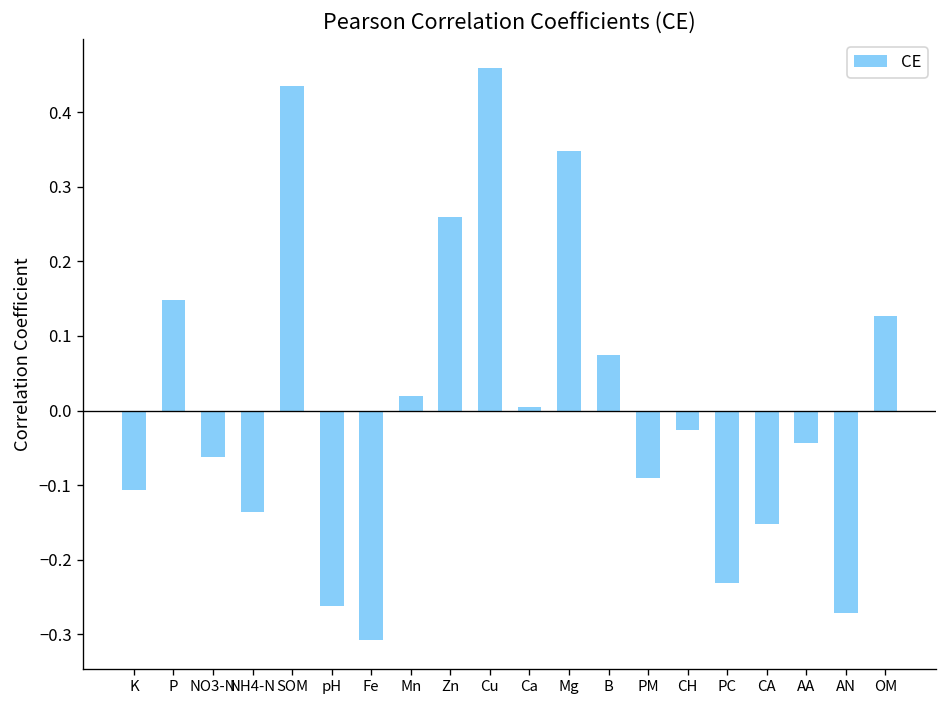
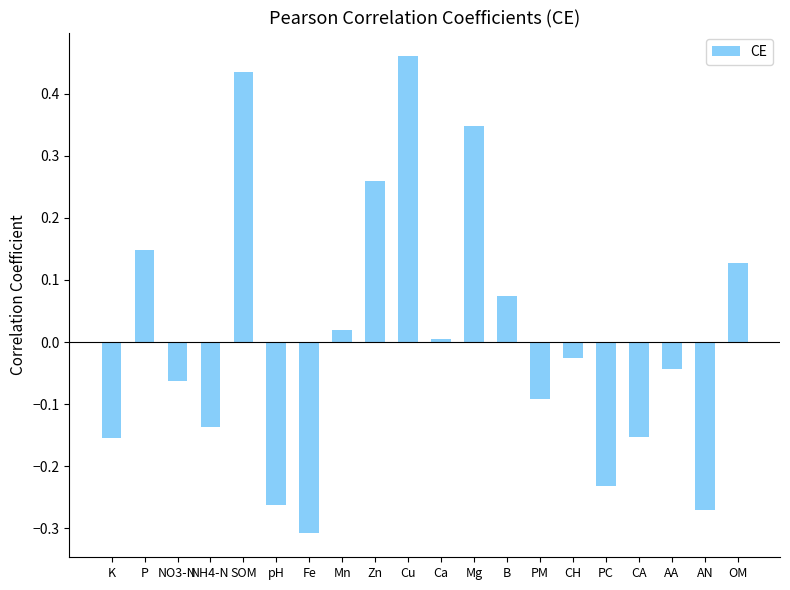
  {
-   "K": -0.11,
+   "K": -0.16,
    "P": 0.15,
    "NO3-N": -0.06,
    "NH4-N": -0.14,
    "SOM": 0.44,
    "pH": -0.26,
    "Fe": -0.31,
    "Mn": 0.02,
    "Zn": 0.26,
    "Cu": 0.46,
    "Ca": 0.01,
    "Mg": 0.35,
    "B": 0.07,
    "PM": -0.09,
    "CH": -0.03,
    "PC": -0.23,
    "CA": -0.15,
    "AA": -0.04,
    "AN": -0.27,
    "OM": 0.13
  }
